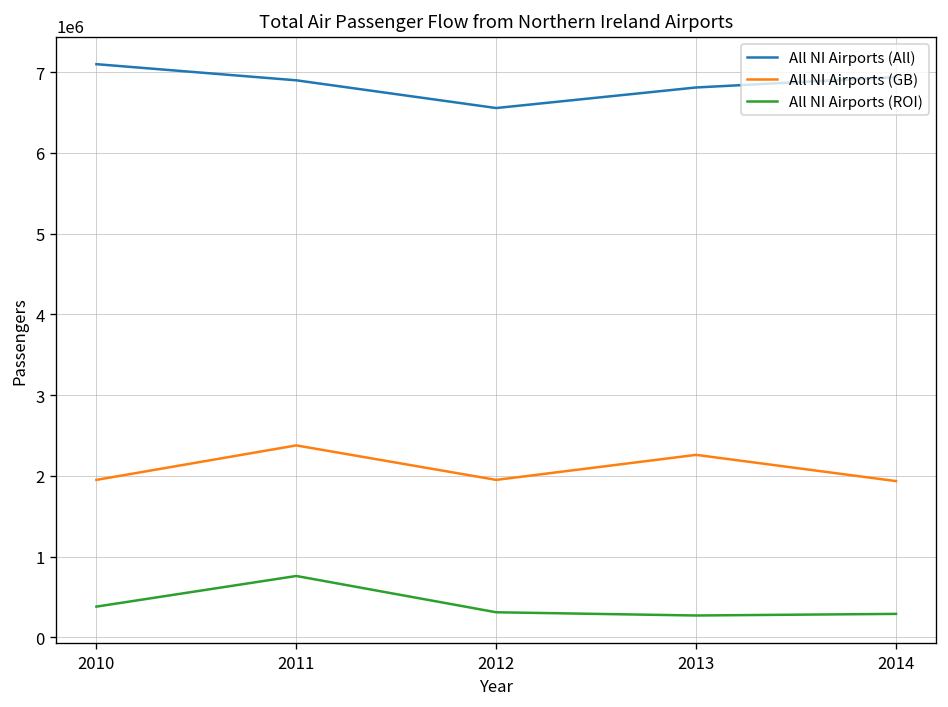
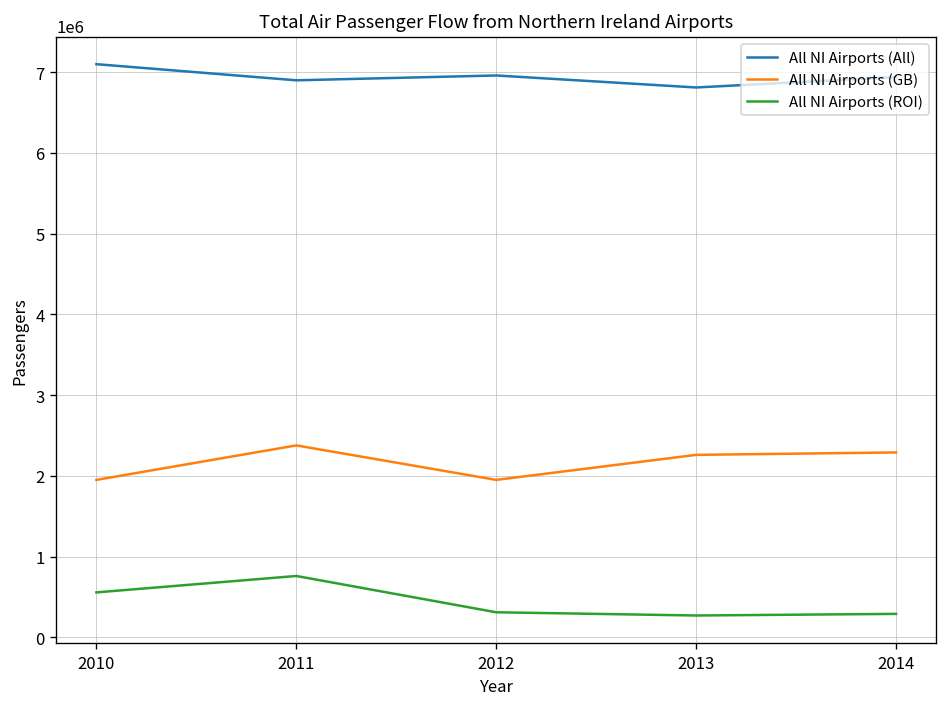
  {
    "All NI Airports (All)": {
      "2010": 7100000,
      "2011": 6900000,
-     "2012": 6600000,
+     "2012": 7000000,
      "2013": 6800000
    },
    "All NI Airports (GB)": {
      "2010": 2000000,
      "2011": 2400000,
      "2012": 2000000,
      "2013": 2300000,
-     "2014": 1900000
+     "2014": 2300000
    },
    "All NI Airports (ROI)": {
-     "2010": 400000,
+     "2010": 600000,
      "2011": 800000,
      "2012": 300000,
      "2013": 300000,
      "2014": 300000
    }
  }
